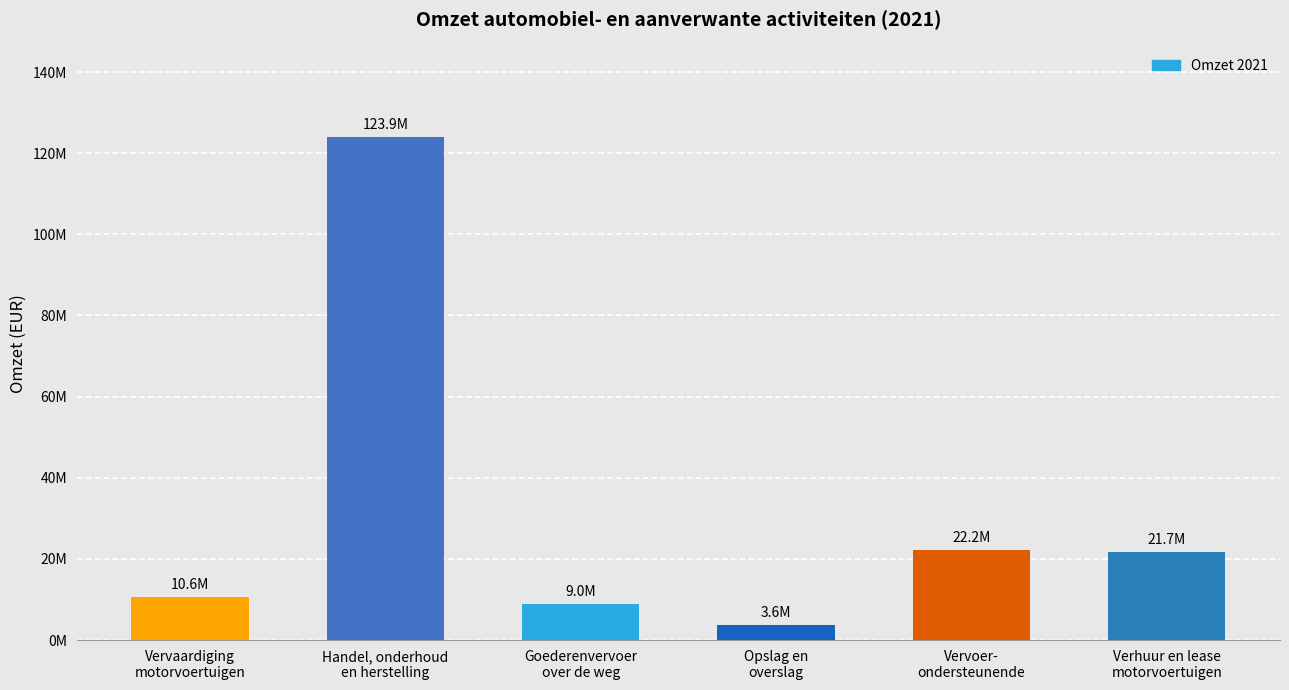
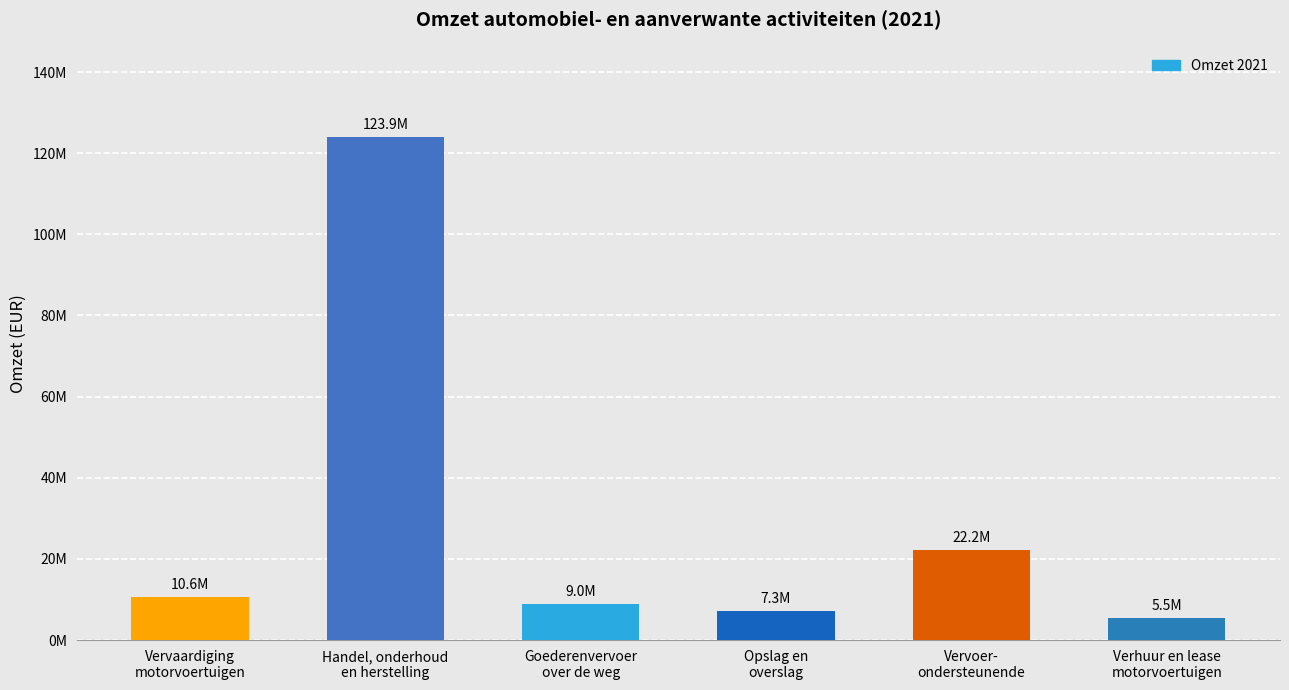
  {
    "Vervaardiging motorvoertuigen": "10.6M",
    "Handel, onderhoud en herstelling": "123.9M",
    "Goederenvervoer over de weg": "9.0M",
-   "Opslag en overslag": "3.6M",
+   "Opslag en overslag": "7.3M",
    "Vervoer- ondersteunende": "22.2M",
-   "Verhuur en lease motorvoertuigen": "21.7M"
+   "Verhuur en lease motorvoertuigen": "5.5M"
  }
